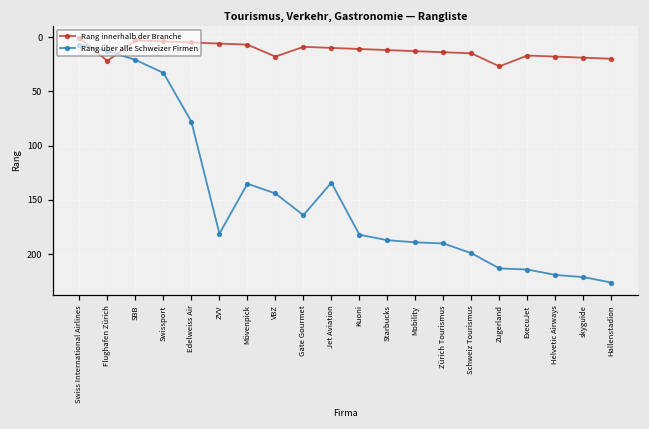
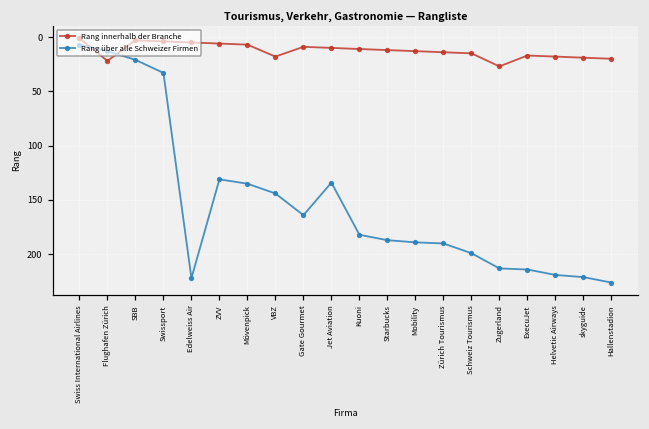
  {
    "Rang innerhalb der Branche": {
      "Flughafen Zürich": 20,
      "ZVV": 10,
      "Mövenpick": 10,
      "VBZ": 20,
      "Gate Gourmet": 10,
      "Jet Aviation": 10,
      "Kuoni": 10,
      "Starbucks": 10,
      "Mobility": 10,
      "Zürich Tourismus": 10,
      "Schweiz Tourismus": 20,
      "Zugerland": 30,
      "ExecuJet": 20,
      "Helvetic Airways": 20,
      "skyguide": 20,
      "Hallenstadion": 20
    },
    "Rang über alle Schweizer Firmen": {
      "SBB": 20,
      "Swissport": 30,
-     "Edelweiss Air": 80,
-     "ZVV": 180,
+     "Edelweiss Air": 220,
+     "ZVV": 130,
      "Mövenpick": 140,
      "VBZ": 140,
      "Gate Gourmet": 160,
      "Jet Aviation": 130,
      "Kuoni": 180,
      "Starbucks": 190,
      "Mobility": 190,
      "Zürich Tourismus": 190,
      "Schweiz Tourismus": 200,
      "Zugerland": 210,
      "ExecuJet": 210,
      "Helvetic Airways": 220,
      "skyguide": 220,
      "Hallenstadion": 230
    }
  }
